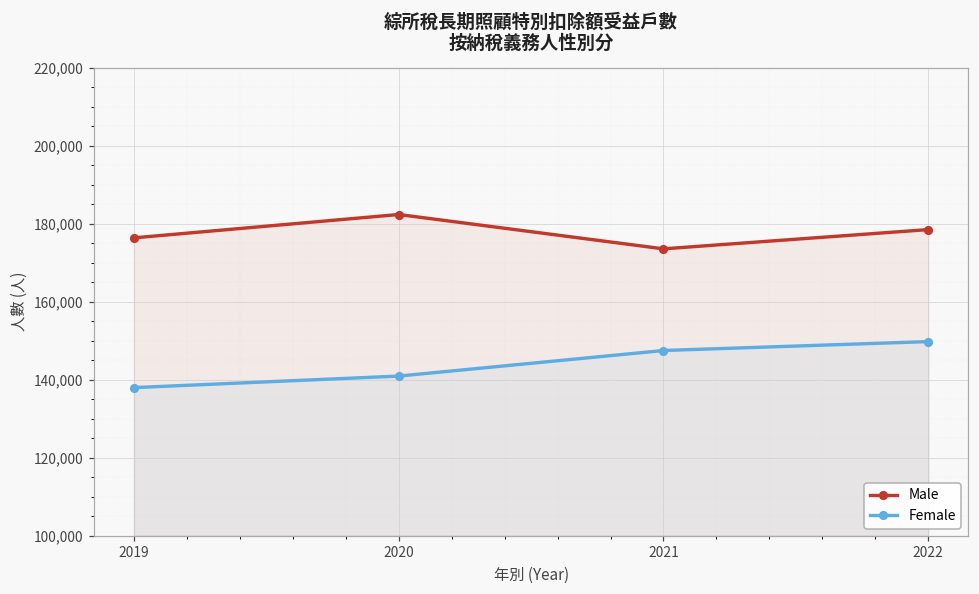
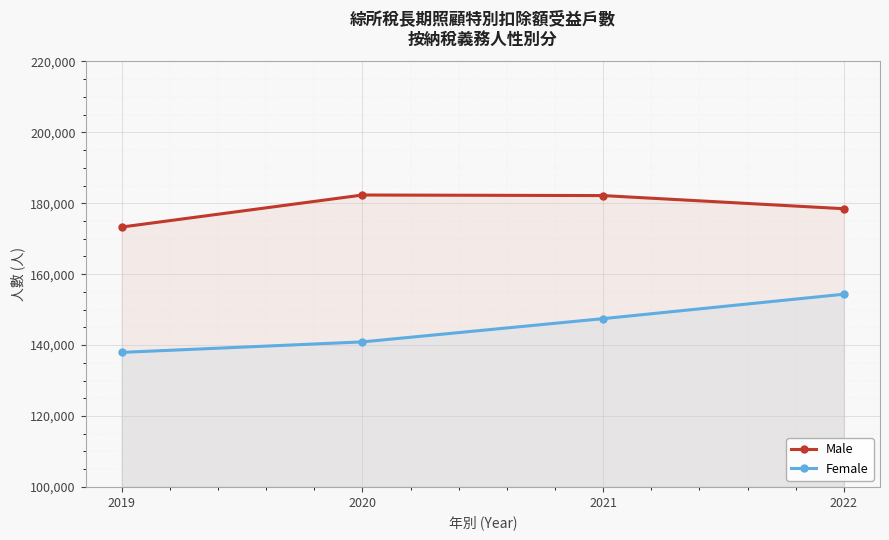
  {
    "Male": {
-     "2019": "176,000",
+     "2019": "173,000",
      "2020": "182,000",
-     "2021": "174,000",
+     "2021": "182,000",
      "2022": "178,000"
    },
    "Female": {
      "2019": "138,000",
      "2020": "141,000",
      "2021": "147,000",
-     "2022": "150,000"
+     "2022": "154,000"
    }
  }
